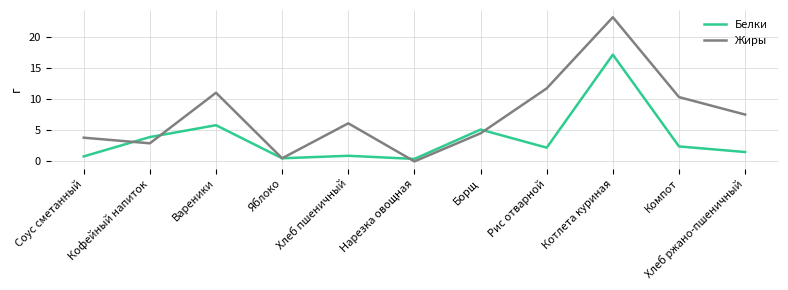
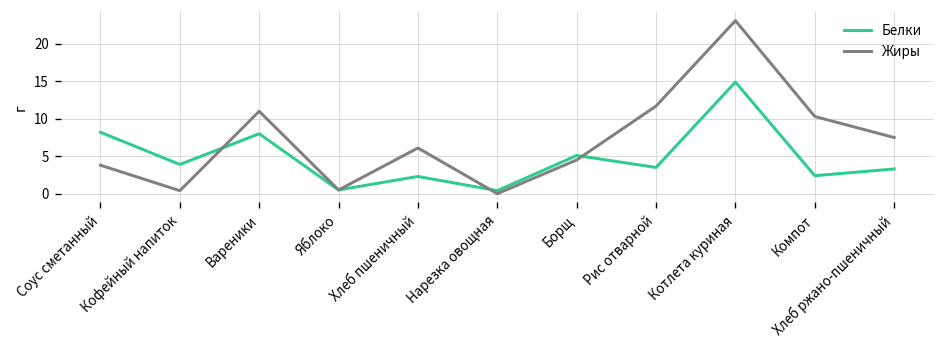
  {
    "Белки": {
-     "Соус сметанный": 1,
+     "Соус сметанный": 8,
      "Кофейный напиток": 4,
-     "Вареники": 6,
-     "Хлеб пшеничный": 1,
+     "Вареники": 8,
+     "Хлеб пшеничный": 2,
      "Борщ": 5,
-     "Рис отварной": 2,
-     "Котлета куриная": 17,
+     "Рис отварной": 4,
+     "Котлета куриная": 15,
      "Компот": 2,
-     "Хлеб ржано-пшеничный": 2
+     "Хлеб ржано-пшеничный": 3
    },
    "Жиры": {
      "Соус сметанный": 4,
-     "Кофейный напиток": 3,
+     "Кофейный напиток": 0,
      "Вареники": 11,
      "Хлеб пшеничный": 6,
      "Борщ": 5,
      "Рис отварной": 12,
      "Котлета куриная": 23,
      "Компот": 10,
      "Хлеб ржано-пшеничный": 8
    }
  }
